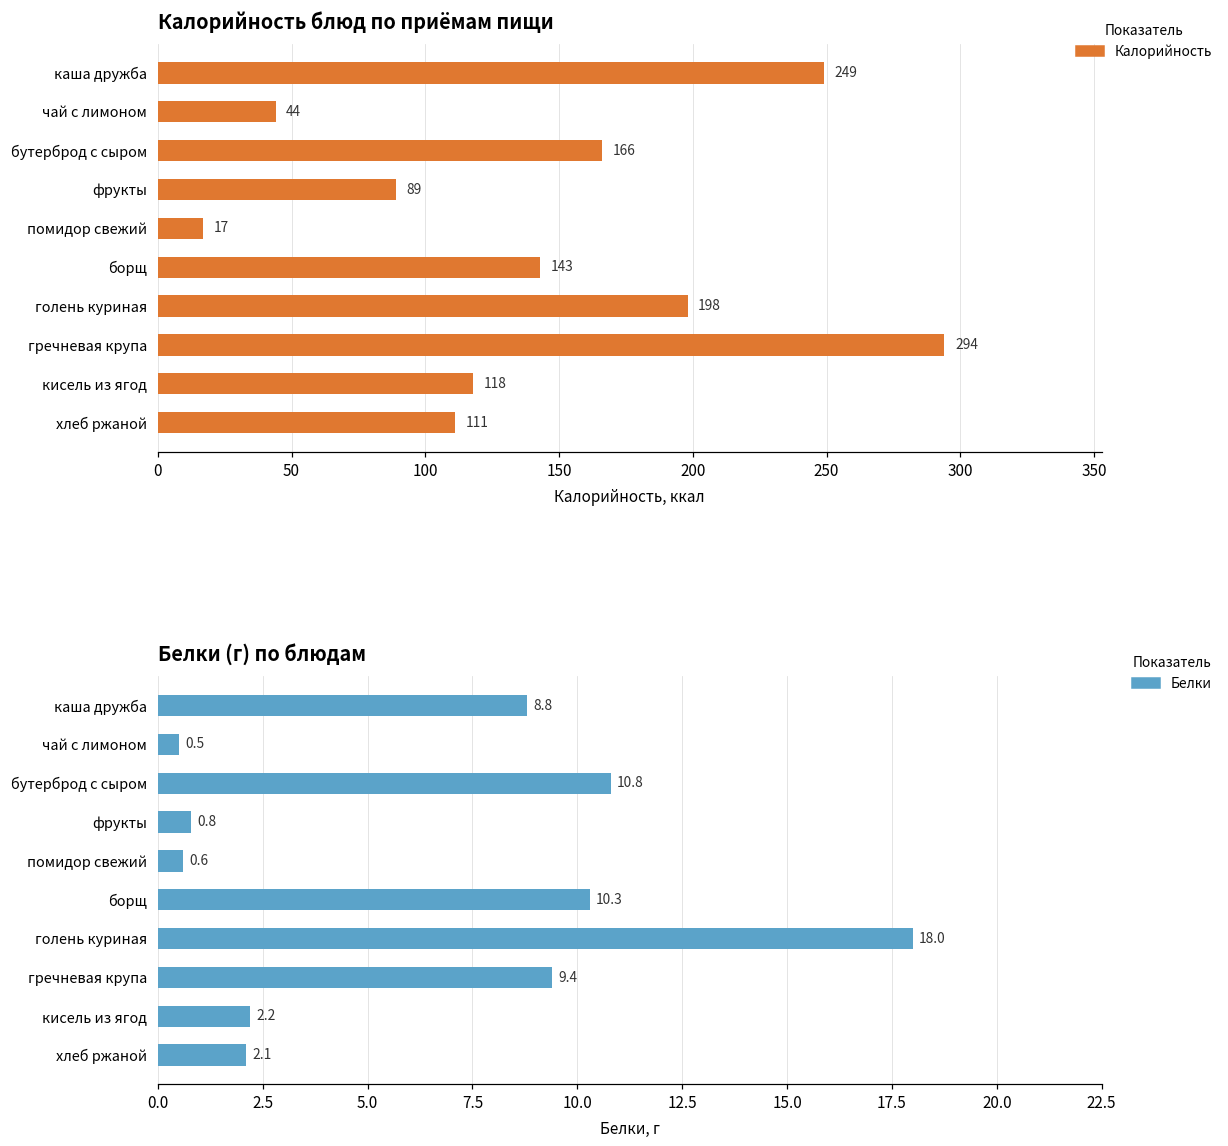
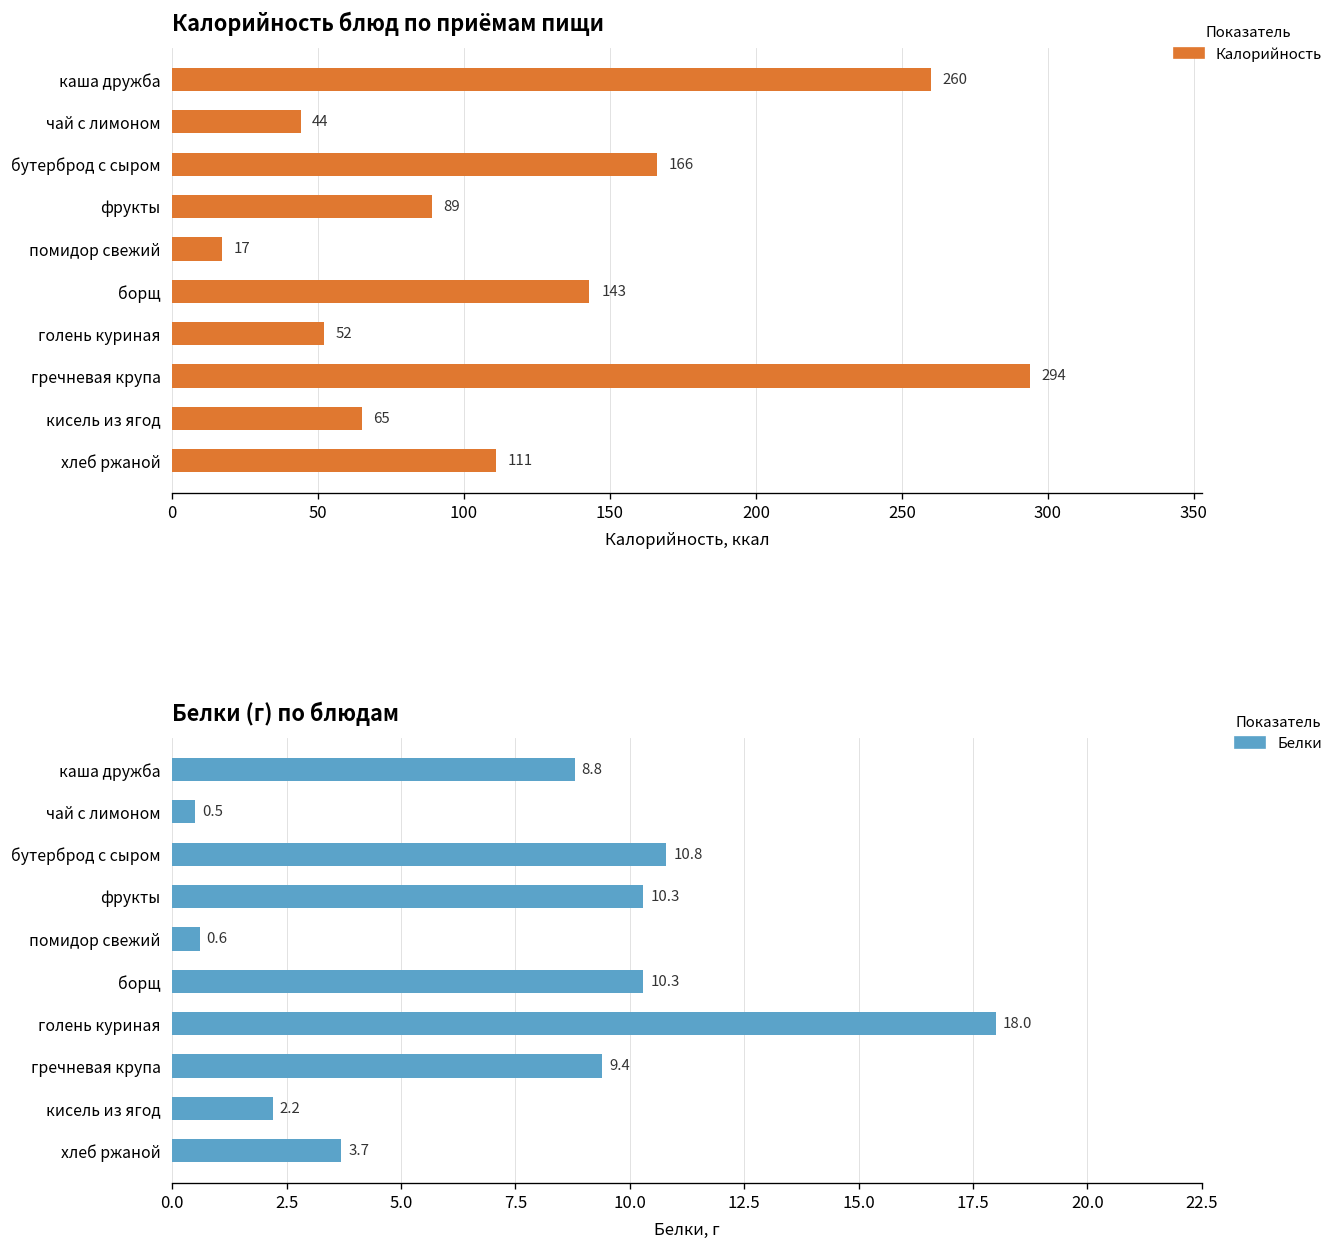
  {
    "Калорийность блюд по приёмам пищи": {
-     "каша дружба": 249,
+     "каша дружба": 260,
      "чай с лимоном": 44,
      "бутерброд с сыром": 166,
      "фрукты": 89,
      "помидор свежий": 17,
      "борщ": 143,
-     "голень куриная": 198,
+     "голень куриная": 52,
      "гречневая крупа": 294,
-     "кисель из ягод": 118,
+     "кисель из ягод": 65,
      "хлеб ржаной": 111
    },
    "Белки (г) по блюдам": {
      "каша дружба": 8.8,
      "чай с лимоном": 0.5,
      "бутерброд с сыром": 10.8,
-     "фрукты": 0.8,
+     "фрукты": 10.3,
      "помидор свежий": 0.6,
      "борщ": 10.3,
      "голень куриная": 18.0,
      "гречневая крупа": 9.4,
      "кисель из ягод": 2.2,
-     "хлеб ржаной": 2.1
+     "хлеб ржаной": 3.7
    }
  }
